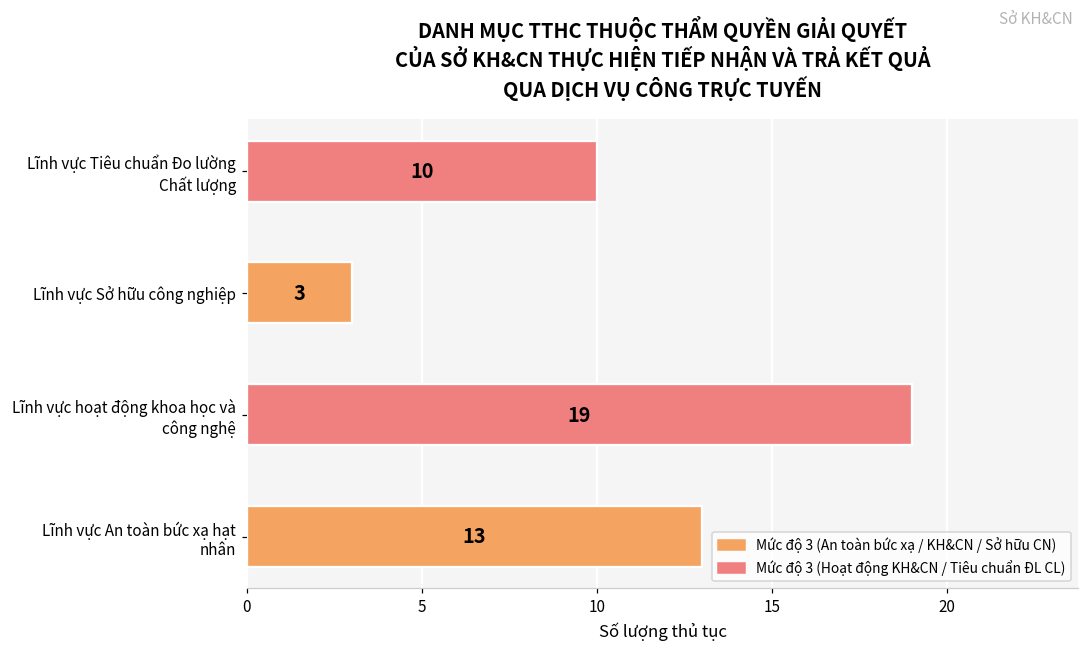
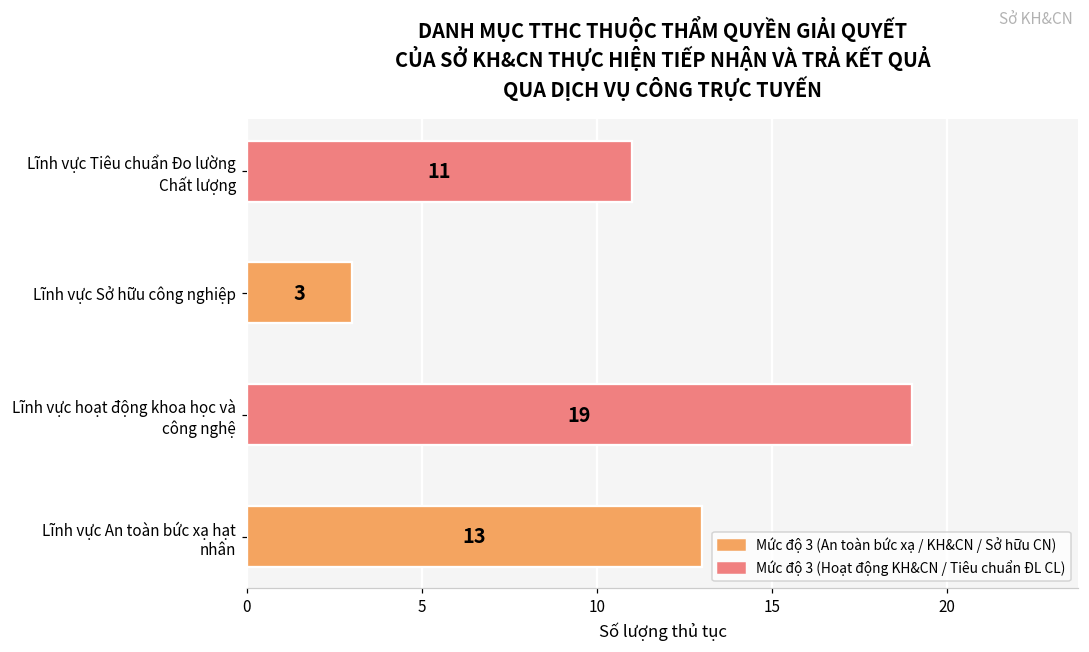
  {
-   "Lĩnh vực Tiêu chuẩn Đo lường Chất lượng": 10,
+   "Lĩnh vực Tiêu chuẩn Đo lường Chất lượng": 11,
    "Lĩnh vực Sở hữu công nghiệp": 3,
    "Lĩnh vực hoạt động khoa học và công nghệ": 19,
    "Lĩnh vực An toàn bức xạ hạt nhân": 13
  }
